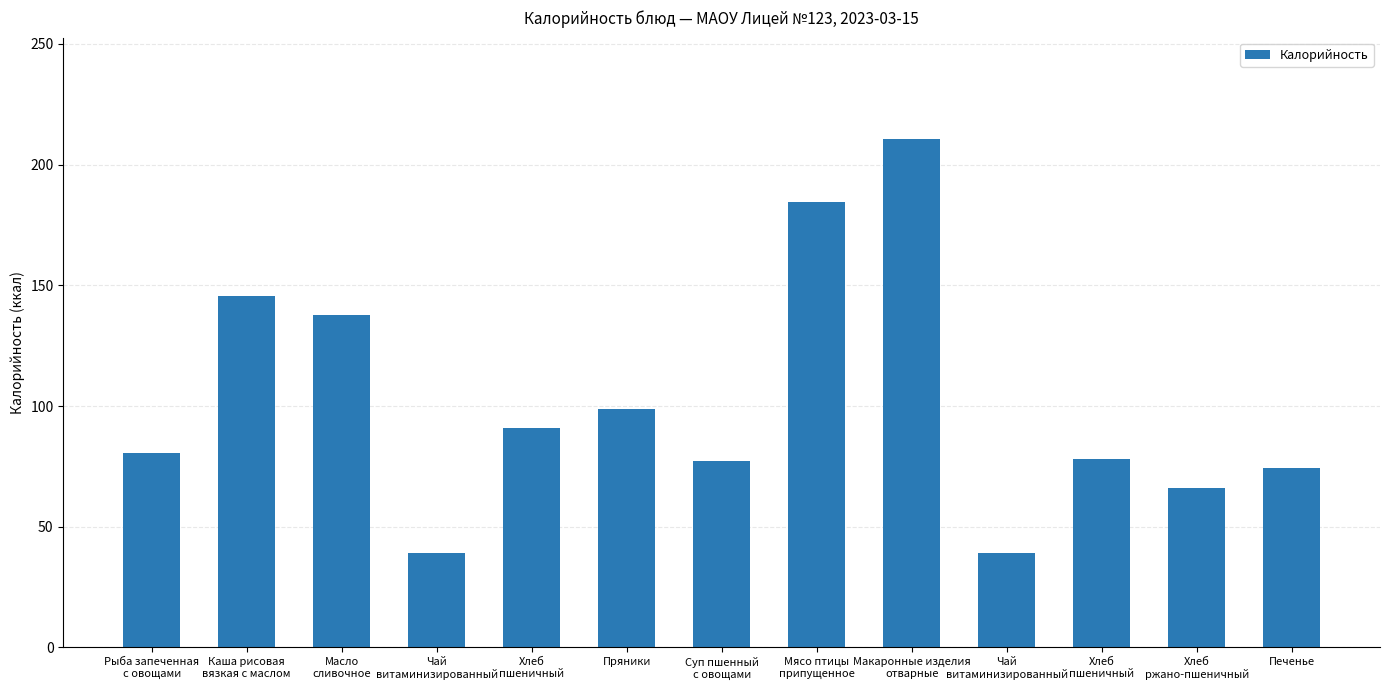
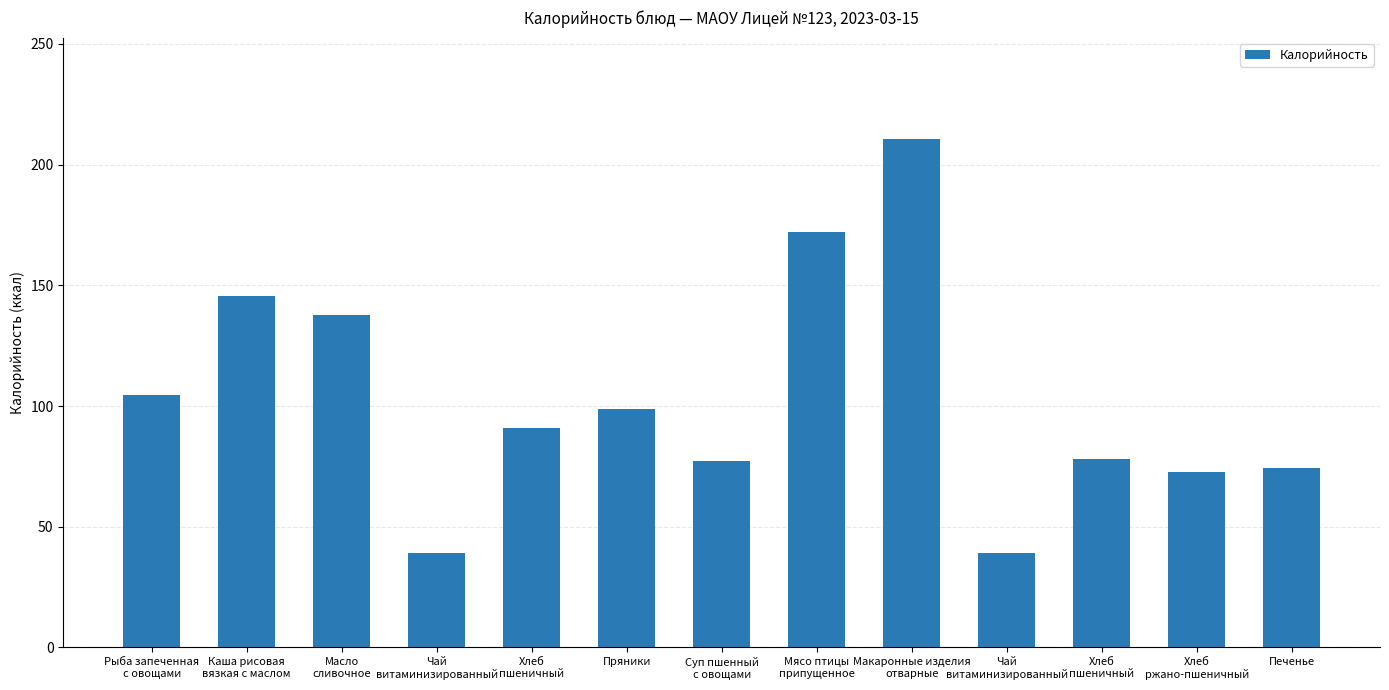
  {
-   "Рыба запеченная с овощами": 80,
+   "Рыба запеченная с овощами": 104,
    "Каша рисовая вязкая с маслом": 146,
    "Масло сливочное": 138,
    "Пряники": 99,
    "Суп пшенный с овощами": 77,
-   "Мясо птицы припущенное": 184,
-   "Хлеб ржано-пшеничный": 66,
+   "Мясо птицы припущенное": 172,
+   "Хлеб ржано-пшеничный": 73,
    "Печенье": 75
  }
